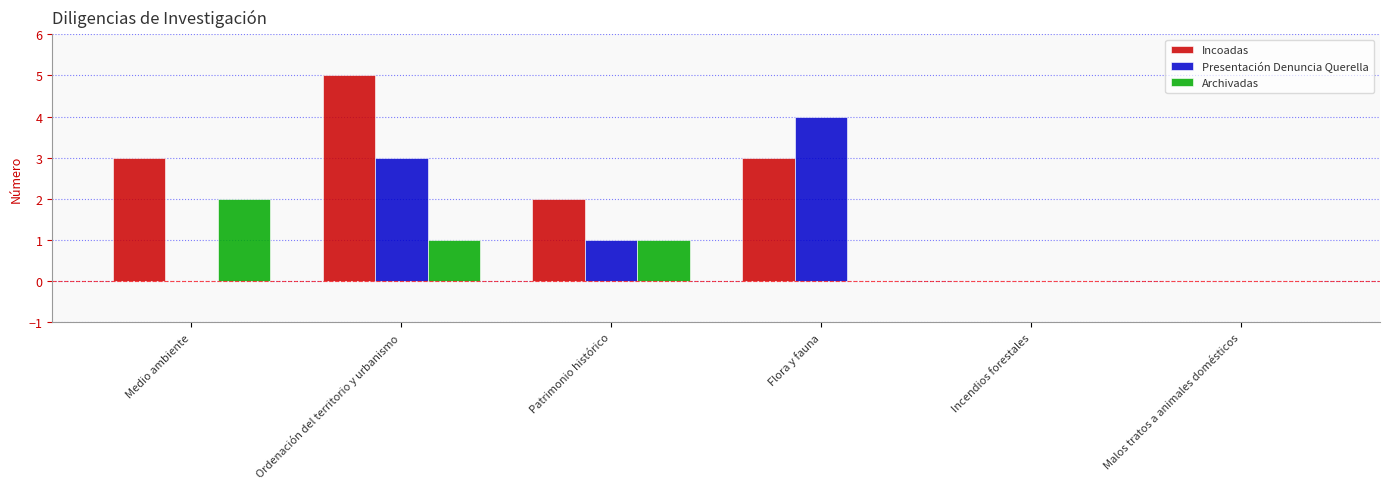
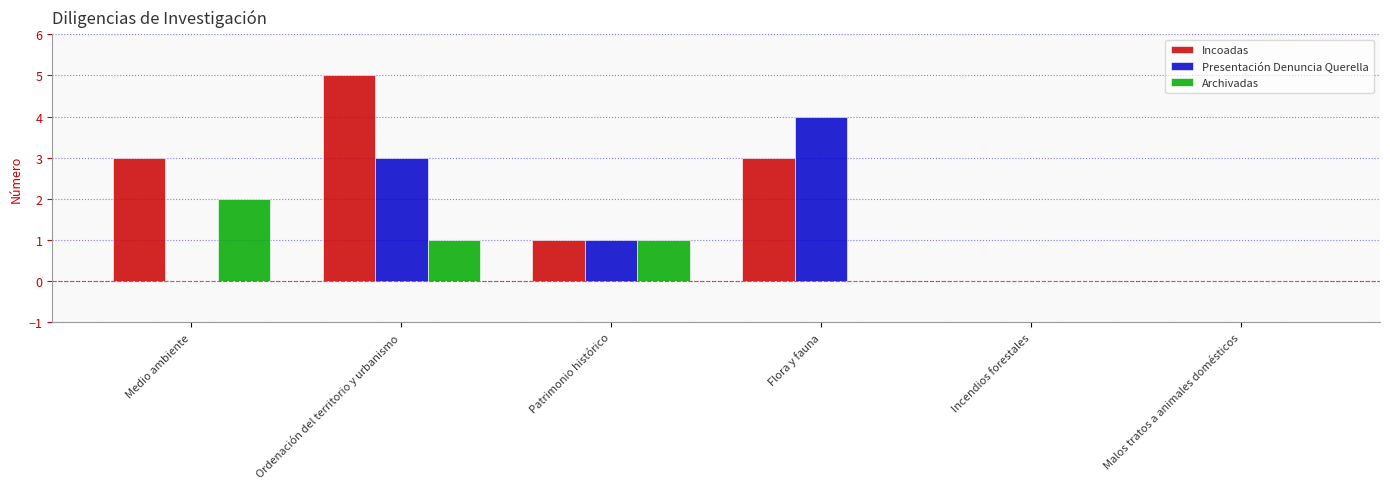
  {
    "Incoadas": {
      "Medio ambiente": 3,
      "Ordenación del territorio y urbanismo": 5,
-     "Patrimonio histórico": 2,
+     "Patrimonio histórico": 1,
      "Flora y fauna": 3,
      "Incendios forestales": 0,
      "Malos tratos a animales domésticos": 0
    },
    "Presentación Denuncia Querella": {
      "Medio ambiente": 0,
      "Ordenación del territorio y urbanismo": 3,
      "Patrimonio histórico": 1,
      "Flora y fauna": 4,
      "Incendios forestales": 0,
      "Malos tratos a animales domésticos": 0
    },
    "Archivadas": {
      "Medio ambiente": 2,
      "Ordenación del territorio y urbanismo": 1,
      "Patrimonio histórico": 1,
      "Flora y fauna": 0,
      "Incendios forestales": 0,
      "Malos tratos a animales domésticos": 0
    }
  }
